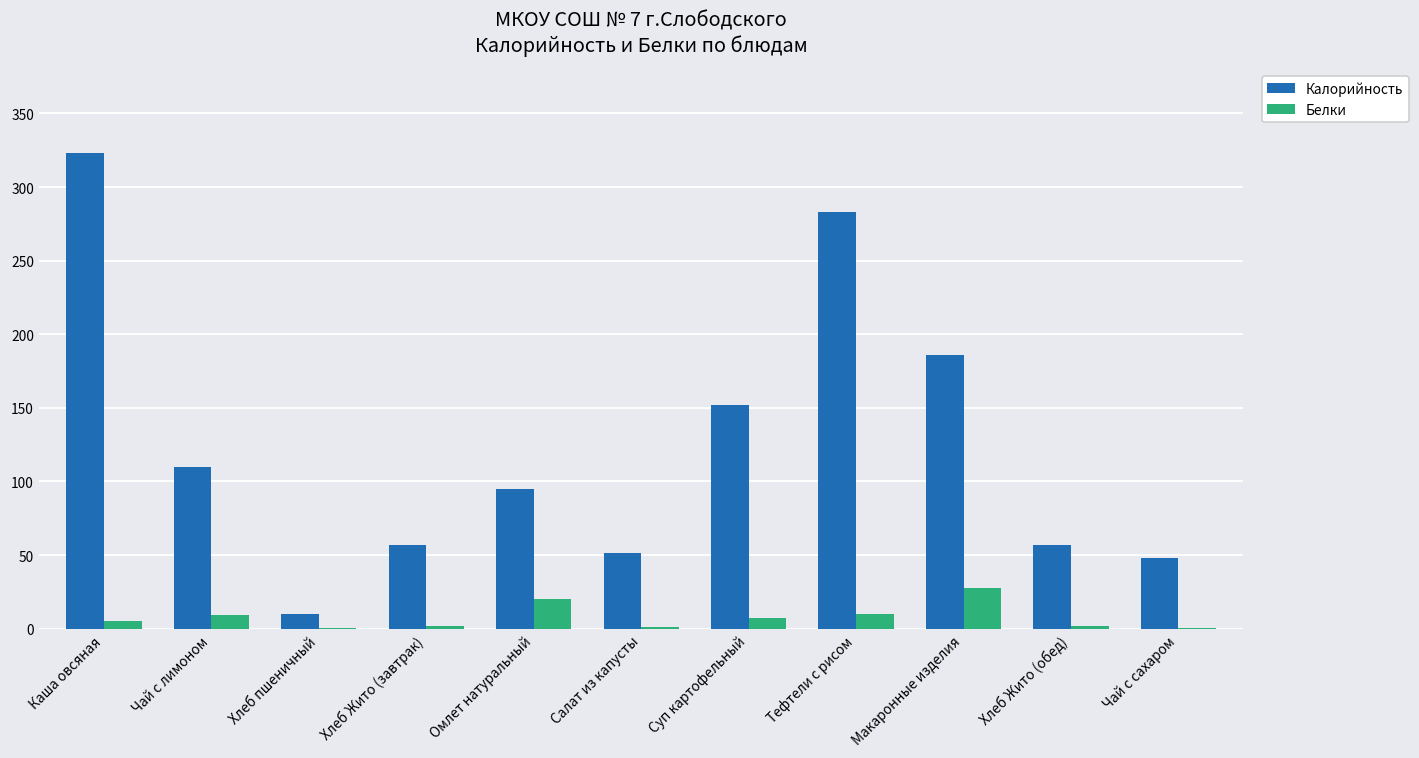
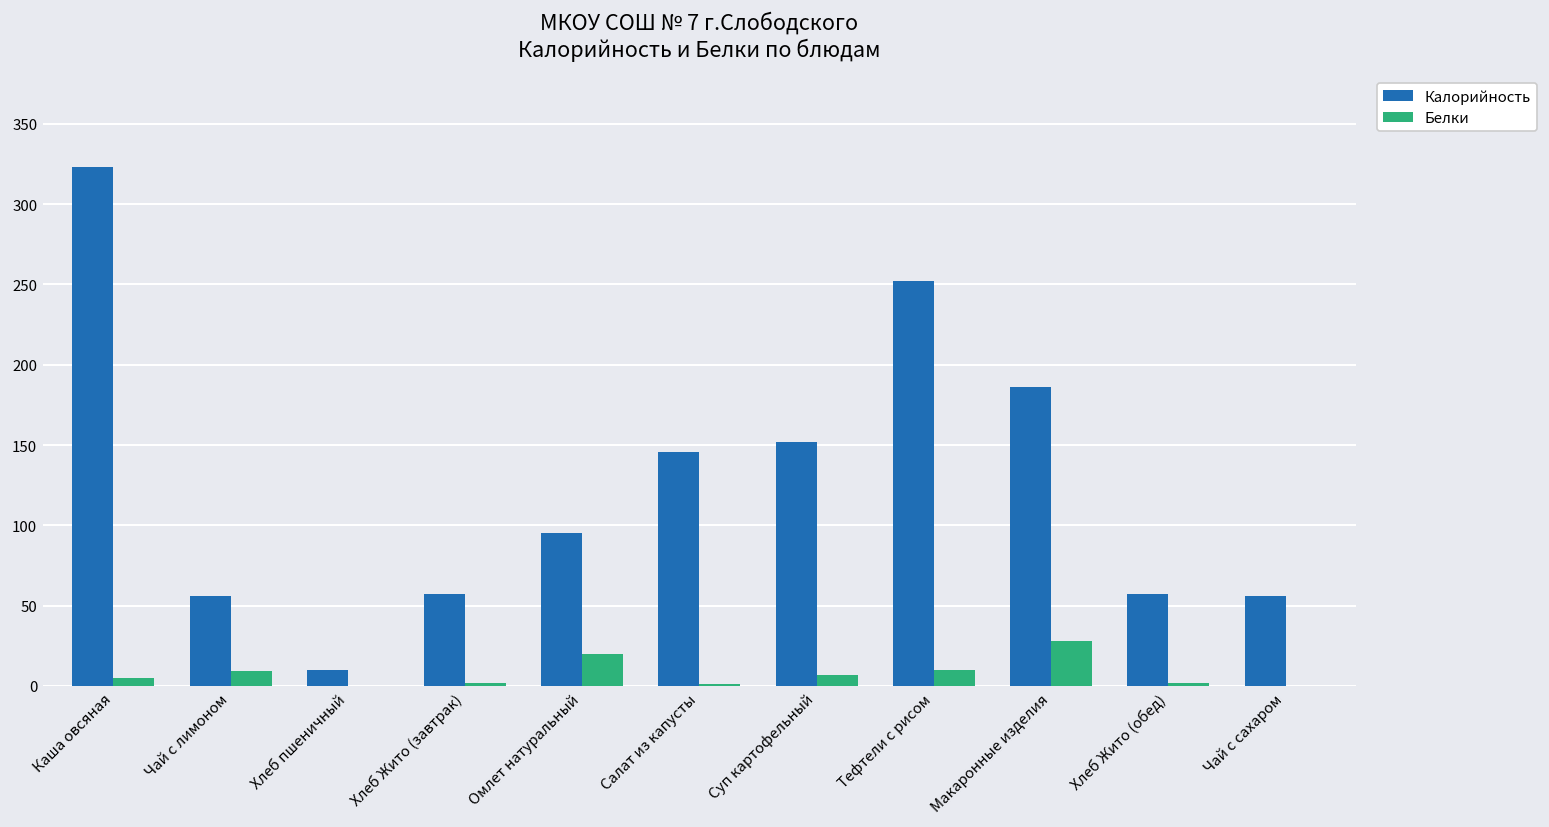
  {
    "Калорийность": {
      "Каша овсяная": 323,
-     "Чай с лимоном": 110,
+     "Чай с лимоном": 56,
      "Хлеб пшеничный": 10,
      "Хлеб Жито (завтрак)": 57,
      "Омлет натуральный": 95,
-     "Салат из капусты": 51,
+     "Салат из капусты": 146,
      "Суп картофельный": 152,
-     "Тефтели с рисом": 283,
+     "Тефтели с рисом": 252,
      "Макаронные изделия": 186,
      "Хлеб Жито (обед)": 57,
-     "Чай с сахаром": 48
+     "Чай с сахаром": 56
    },
    "Белки": {
      "Каша овсяная": 5,
      "Чай с лимоном": 10,
      "Омлет натуральный": 20,
      "Суп картофельный": 7,
      "Тефтели с рисом": 10,
      "Макаронные изделия": 28,
      "Хлеб Жито (обед)": 2
    }
  }
